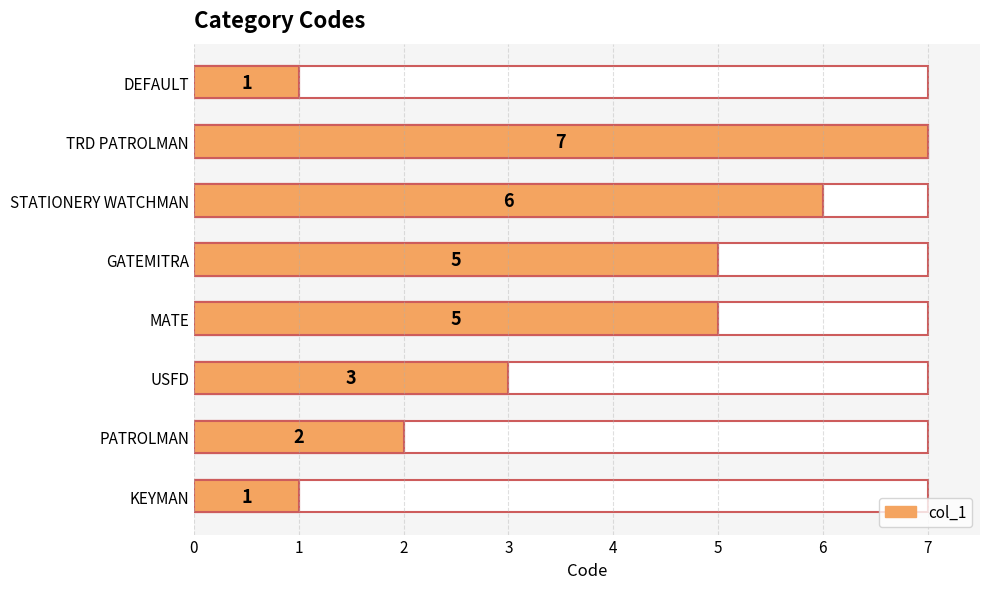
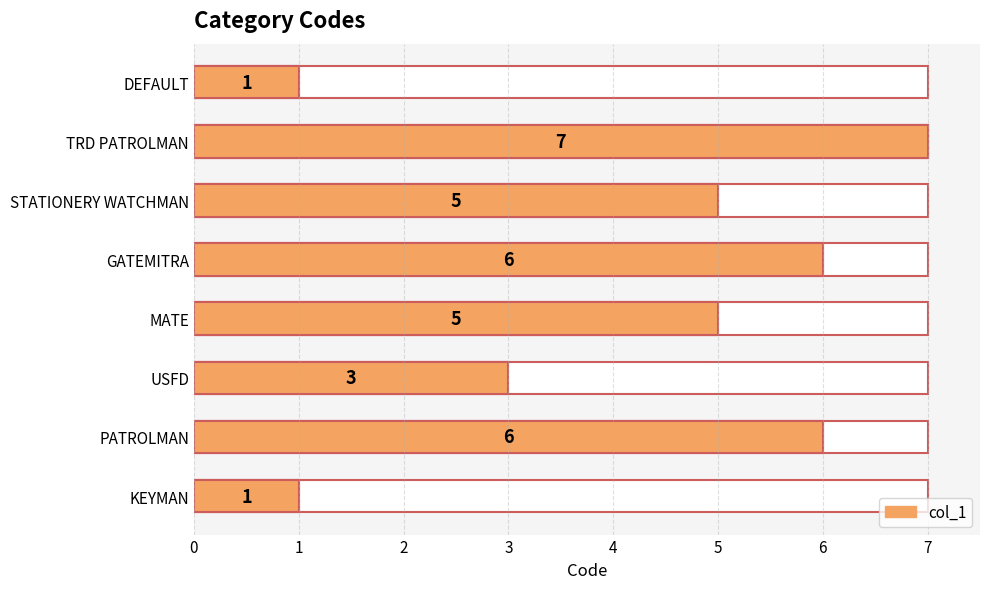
  {
    "col_1": {
      "TRD PATROLMAN": 7,
-     "STATIONERY WATCHMAN": 6,
-     "GATEMITRA": 5,
-     "PATROLMAN": 2
+     "STATIONERY WATCHMAN": 5,
+     "GATEMITRA": 6,
+     "PATROLMAN": 6
    }
  }
